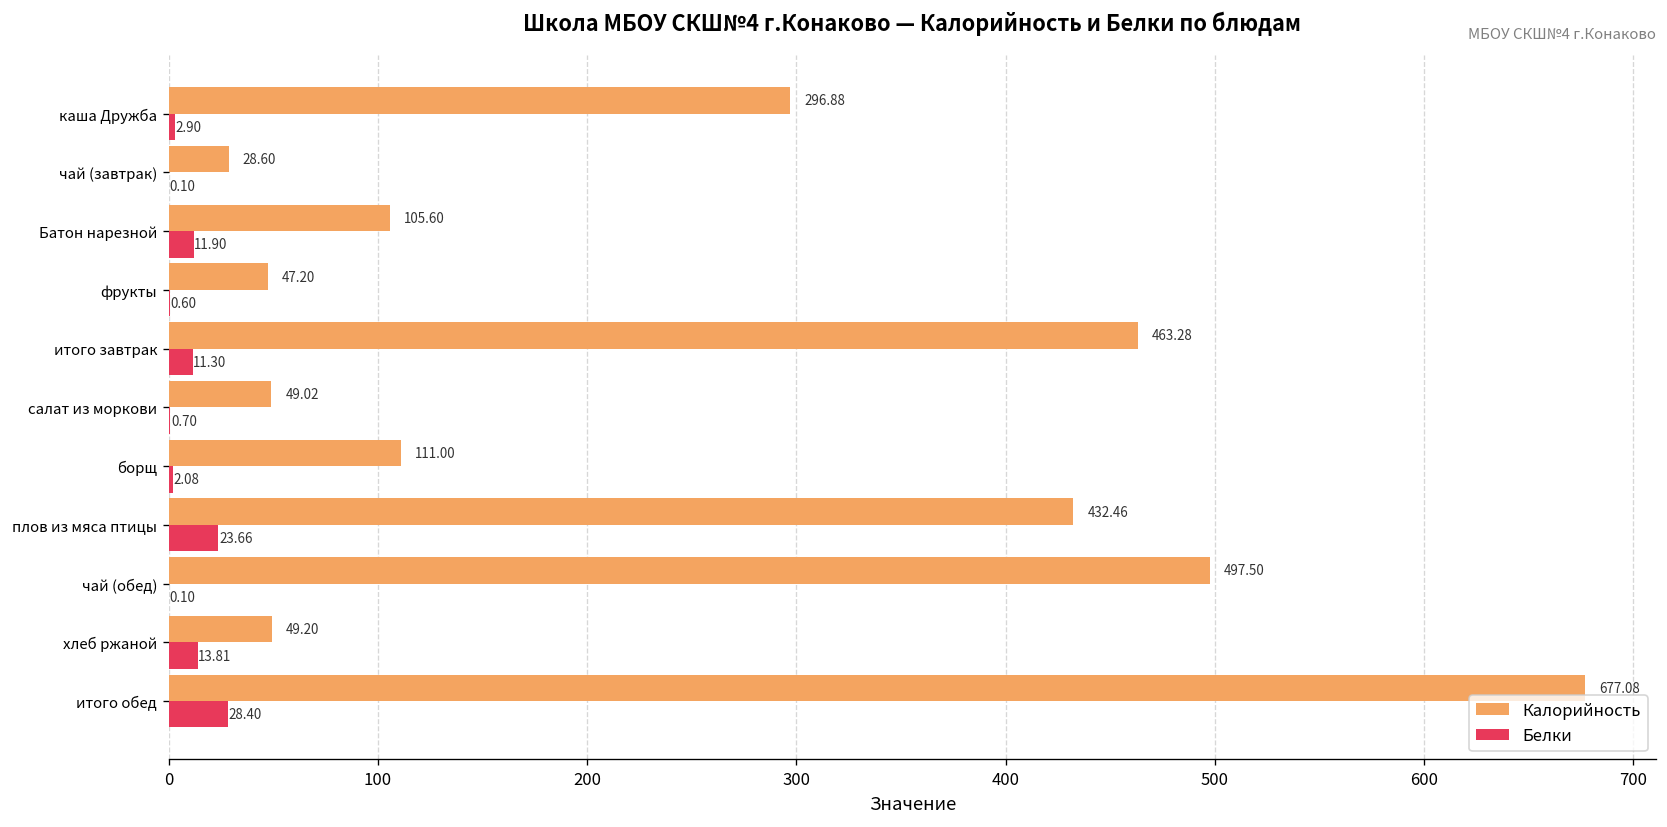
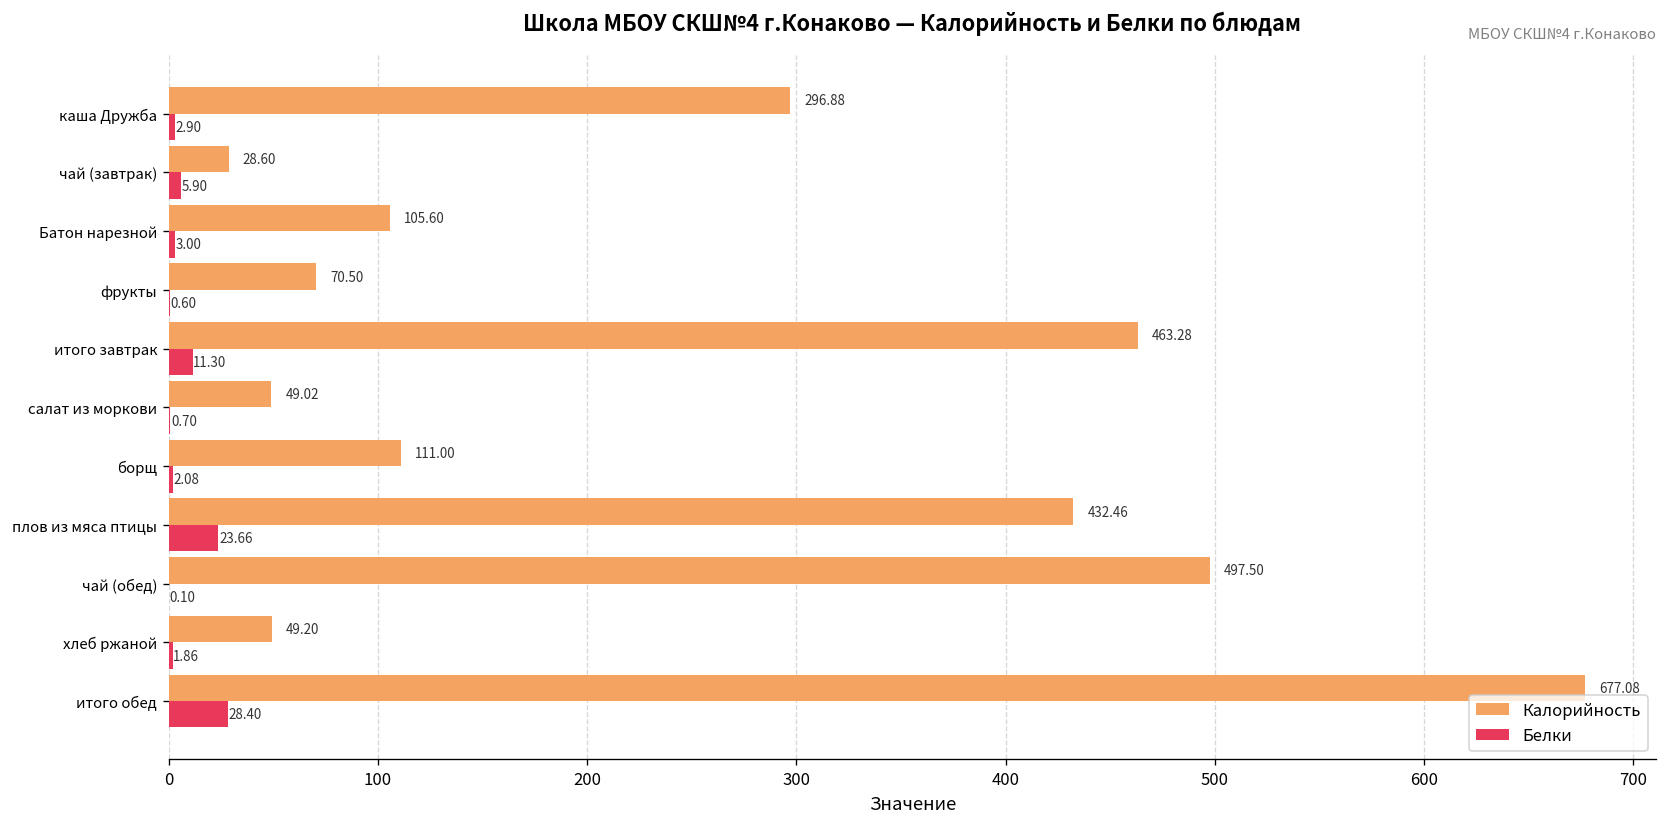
  {
    "Калорийность": {
      "каша Дружба": 296.88,
      "чай (завтрак)": 28.60,
      "Батон нарезной": 105.60,
-     "фрукты": 47.20,
+     "фрукты": 70.50,
      "итого завтрак": 463.28,
      "салат из моркови": 49.02,
      "борщ": 111.00,
      "плов из мяса птицы": 432.46,
      "чай (обед)": 497.50,
      "хлеб ржаной": 49.20,
      "итого обед": 677.08
    },
    "Белки": {
      "каша Дружба": 2.90,
-     "чай (завтрак)": 0.10,
-     "Батон нарезной": 11.90,
+     "чай (завтрак)": 5.90,
+     "Батон нарезной": 3.00,
      "фрукты": 0.60,
      "итого завтрак": 11.30,
      "салат из моркови": 0.70,
      "борщ": 2.08,
      "плов из мяса птицы": 23.66,
      "чай (обед)": 0.10,
-     "хлеб ржаной": 13.81,
+     "хлеб ржаной": 1.86,
      "итого обед": 28.40
    }
  }
